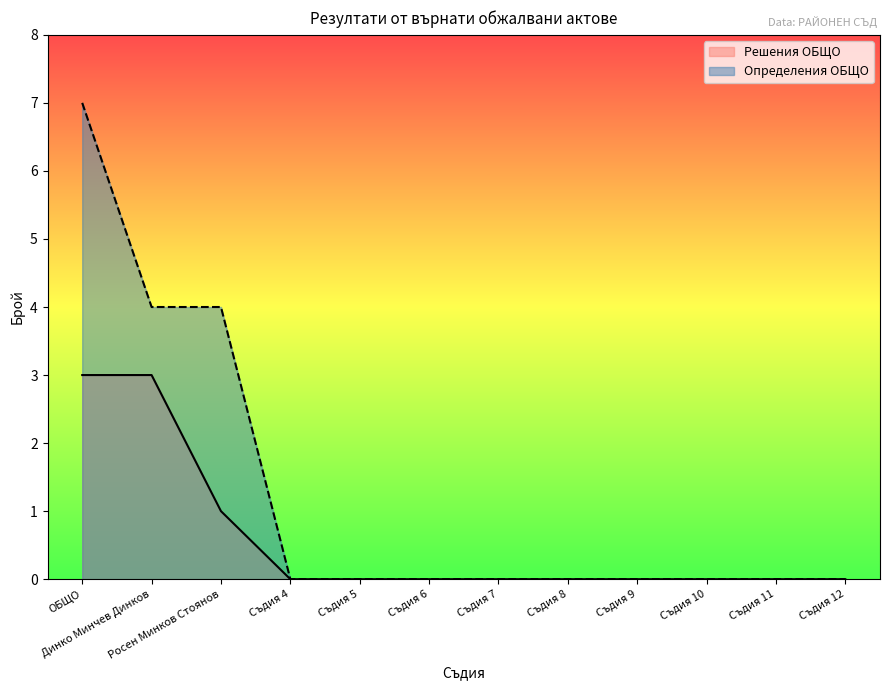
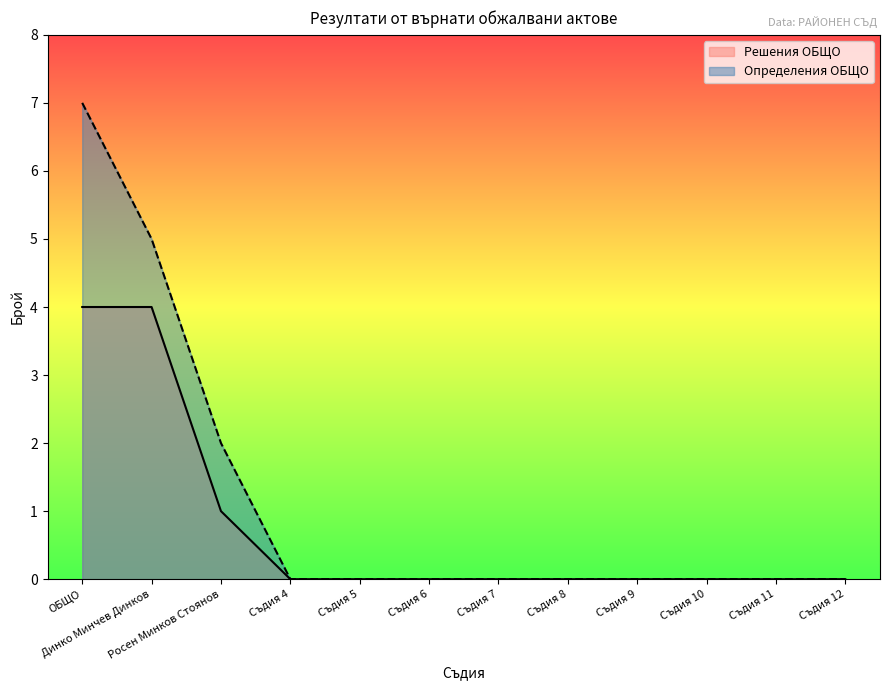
  {
    "Решения ОБЩО": {
-     "ОБЩО": 3,
-     "Динко Минчев Динков": 3,
+     "ОБЩО": 4,
+     "Динко Минчев Динков": 4,
      "Росен Минков Стоянов": 1
    },
    "Определения ОБЩО": {
      "ОБЩО": 7,
-     "Динко Минчев Динков": 4,
-     "Росен Минков Стоянов": 4
+     "Динко Минчев Динков": 5,
+     "Росен Минков Стоянов": 2
    }
  }
